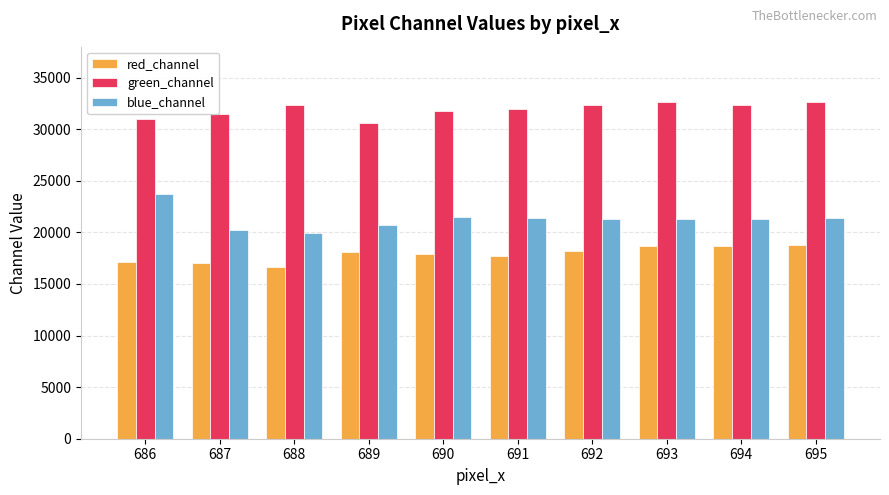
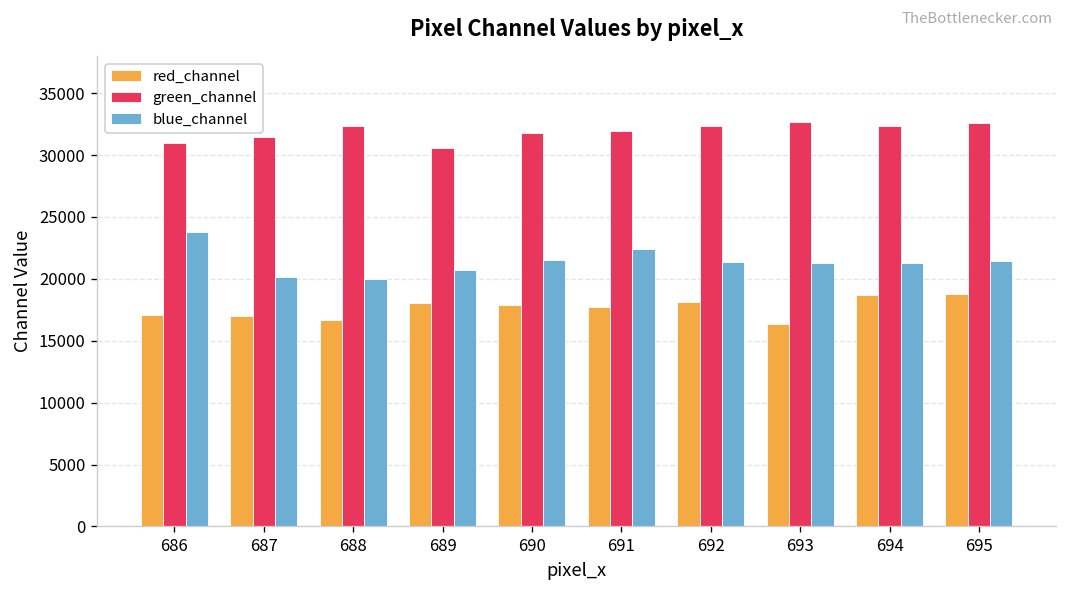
  {
    "red_channel": {
      "686": 17100,
      "687": 17000,
      "688": 16600,
      "689": 18100,
      "690": 17900,
      "691": 17700,
      "692": 18200,
-     "693": 18600,
+     "693": 16400,
      "694": 18700,
      "695": 18800
    },
    "green_channel": {
      "686": 31000,
      "687": 31500,
      "688": 32300,
      "689": 30600,
      "690": 31800,
      "691": 31900,
      "692": 32400,
      "693": 32700,
      "694": 32400,
      "695": 32600
    },
    "blue_channel": {
      "686": 23700,
      "687": 20200,
      "688": 20000,
      "689": 20700,
      "690": 21500,
-     "691": 21400,
+     "691": 22400,
      "692": 21300,
      "693": 21300,
      "694": 21300,
      "695": 21400
    }
  }
